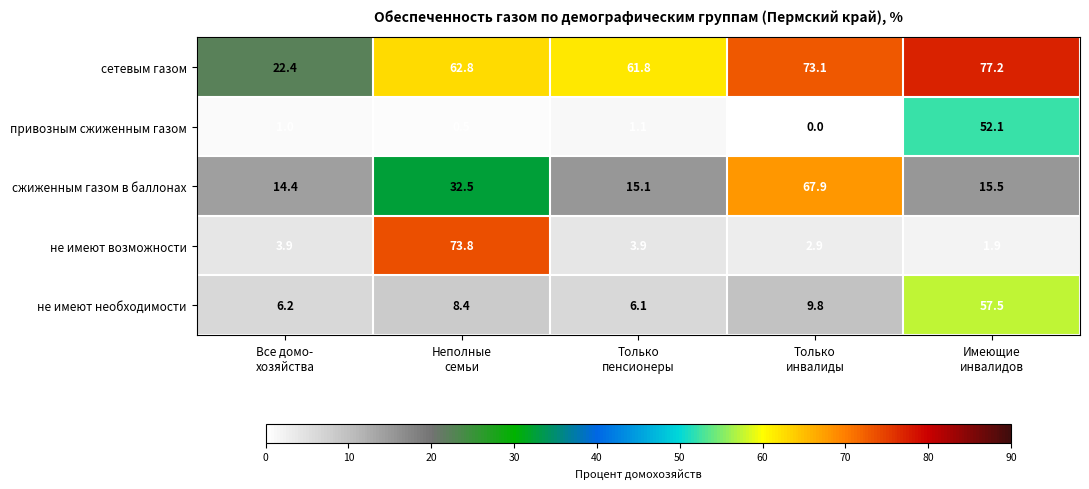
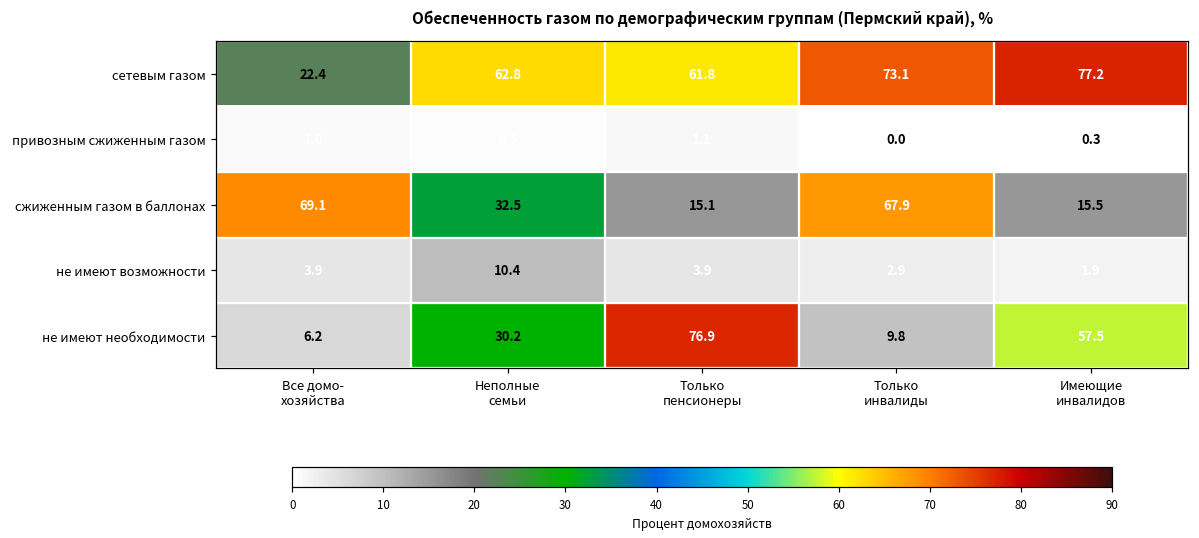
  {
    "сетевым газом": {
      "Все домо- хозяйства": 22.4,
      "Неполные семьи": 62.8,
      "Только пенсионеры": 61.8,
      "Только инвалиды": 73.1,
      "Имеющие инвалидов": 77.2
    },
    "привозным сжиженным газом": {
      "Только инвалиды": 0.0,
-     "Имеющие инвалидов": 52.1
+     "Имеющие инвалидов": 0.3
    },
    "сжиженным газом в баллонах": {
-     "Все домо- хозяйства": 14.4,
+     "Все домо- хозяйства": 69.1,
      "Неполные семьи": 32.5,
      "Только пенсионеры": 15.1,
      "Только инвалиды": 67.9,
      "Имеющие инвалидов": 15.5
    },
    "не имеют возможности": {
-     "Неполные семьи": 73.8
+     "Неполные семьи": 10.4
    },
    "не имеют необходимости": {
      "Все домо- хозяйства": 6.2,
-     "Неполные семьи": 8.4,
-     "Только пенсионеры": 6.1,
+     "Неполные семьи": 30.2,
+     "Только пенсионеры": 76.9,
      "Только инвалиды": 9.8,
      "Имеющие инвалидов": 57.5
    }
  }
